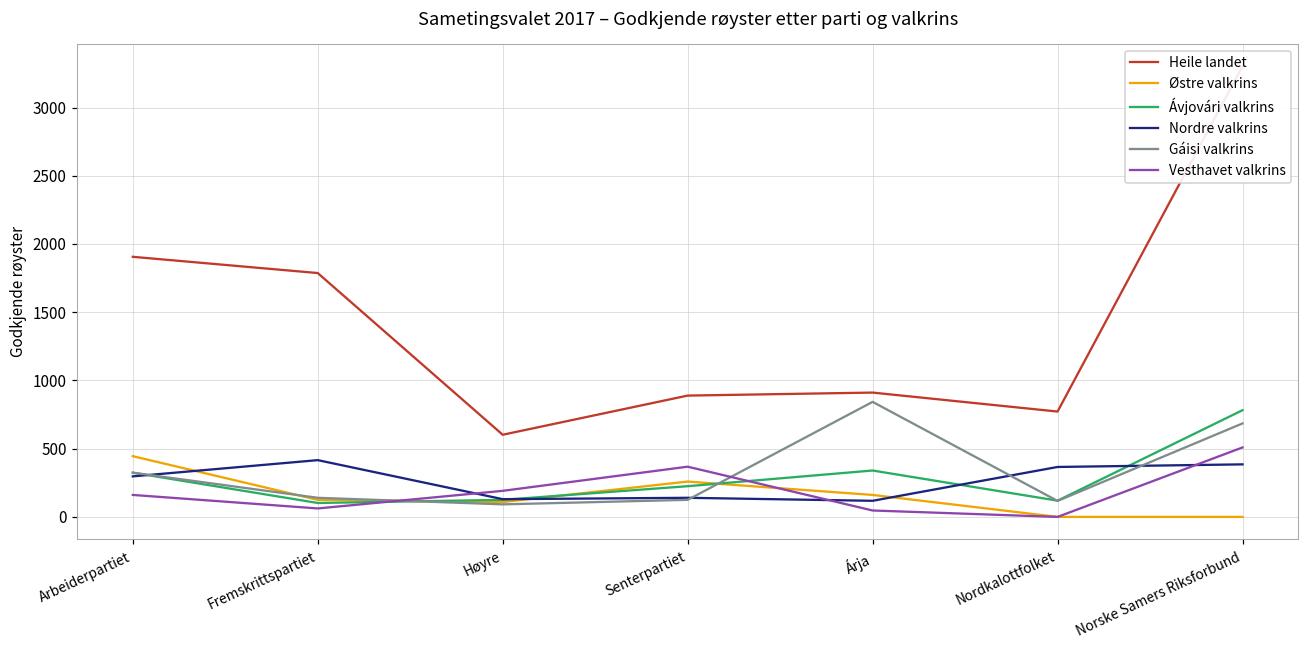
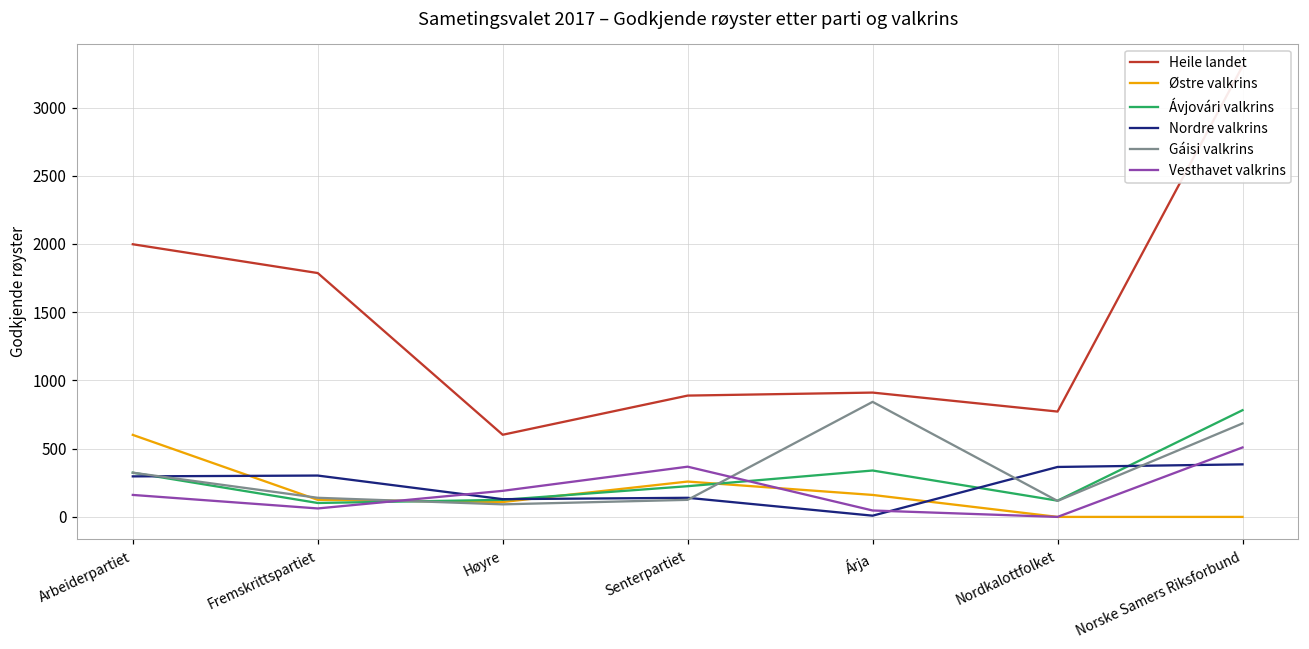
  {
    "Heile landet": {
-     "Arbeiderpartiet": 1910,
+     "Arbeiderpartiet": 2000,
      "Fremskrittspartiet": 1790,
      "Høyre": 600,
      "Senterpartiet": 890,
      "Árja": 910,
      "Nordkalottfolket": 770
    },
    "Østre valkrins": {
-     "Arbeiderpartiet": 450,
+     "Arbeiderpartiet": 600,
      "Senterpartiet": 260,
      "Árja": 160,
      "Norske Samers Riksforbund": 0
    },
    "Ávjovári valkrins": {
      "Fremskrittspartiet": 100,
      "Senterpartiet": 230,
      "Árja": 340,
      "Norske Samers Riksforbund": 780
    },
    "Nordre valkrins": {
      "Arbeiderpartiet": 300,
-     "Fremskrittspartiet": 420,
-     "Árja": 120,
+     "Fremskrittspartiet": 300,
+     "Árja": 10,
      "Nordkalottfolket": 370,
      "Norske Samers Riksforbund": 390
    },
    "Gáisi valkrins": {
      "Árja": 840,
      "Norske Samers Riksforbund": 690
    },
    "Vesthavet valkrins": {
      "Arbeiderpartiet": 160,
      "Fremskrittspartiet": 60,
      "Høyre": 190,
      "Senterpartiet": 370,
      "Árja": 50,
      "Norske Samers Riksforbund": 510
    }
  }
